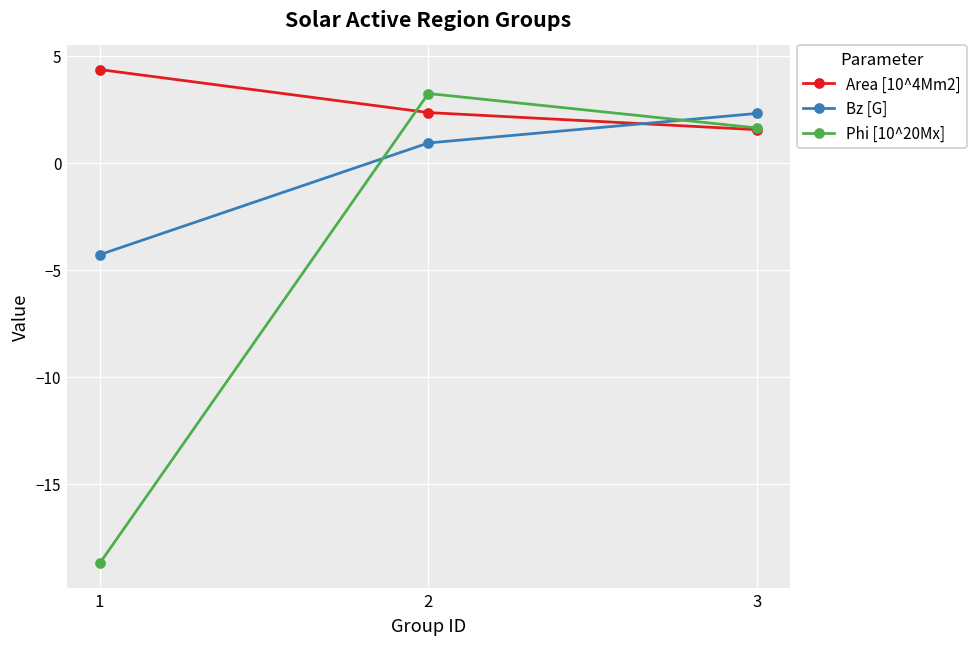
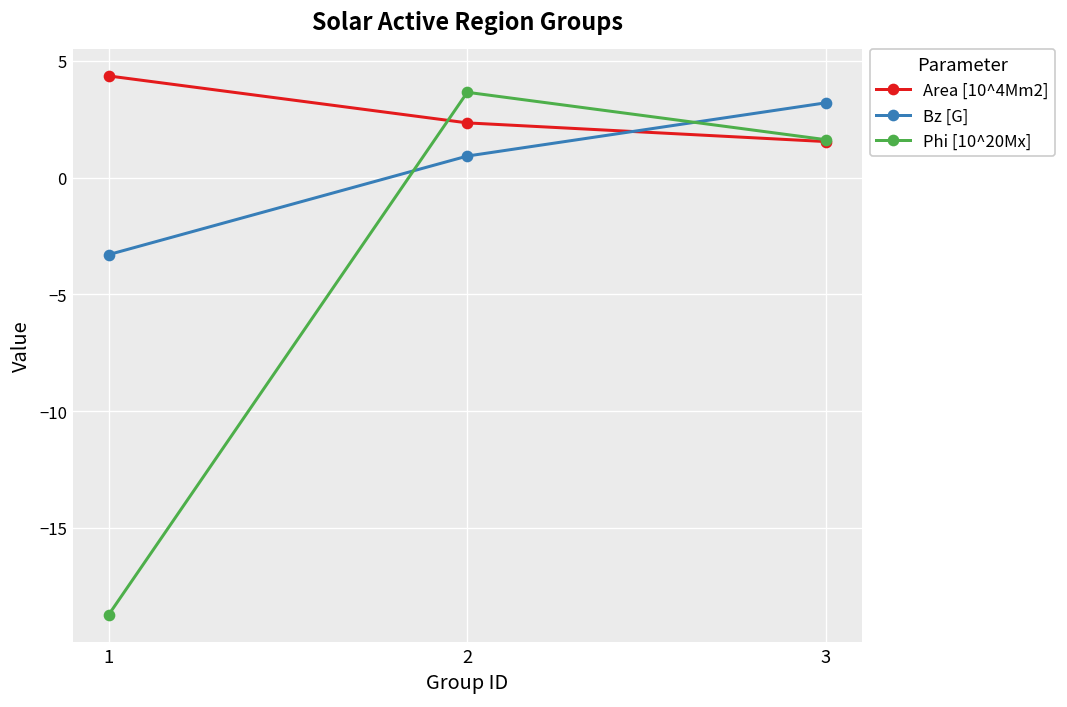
  {
    "Area [10^4Mm2]": {
      "1": 4.4,
      "2": 2.3
    },
    "Bz [G]": {
-     "1": -4.3,
+     "1": -3.3,
      "2": 0.9,
-     "3": 2.3
+     "3": 3.2
    },
    "Phi [10^20Mx]": {
      "1": -18.7,
-     "2": 3.2
+     "2": 3.7
    }
  }
